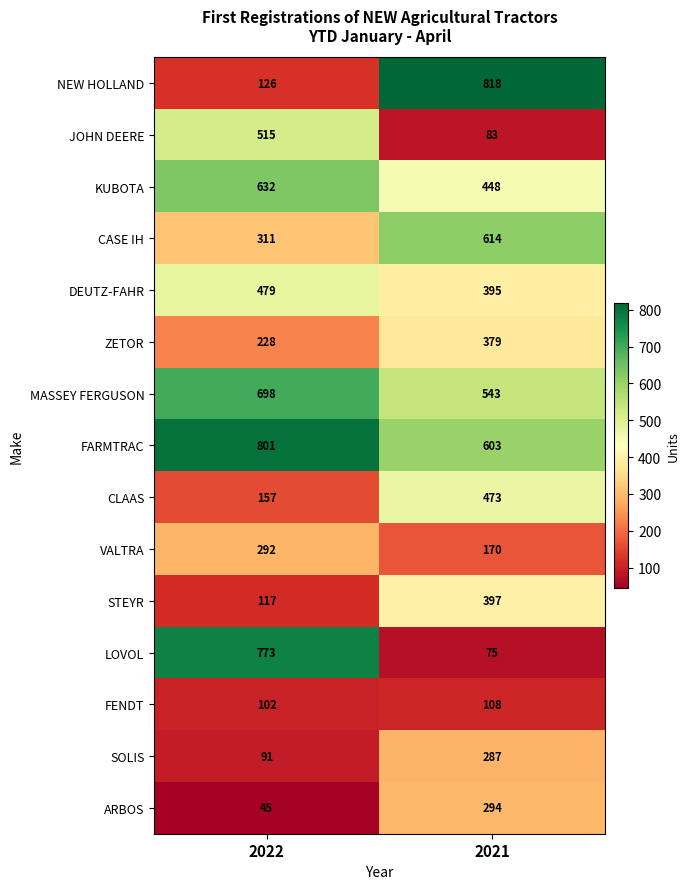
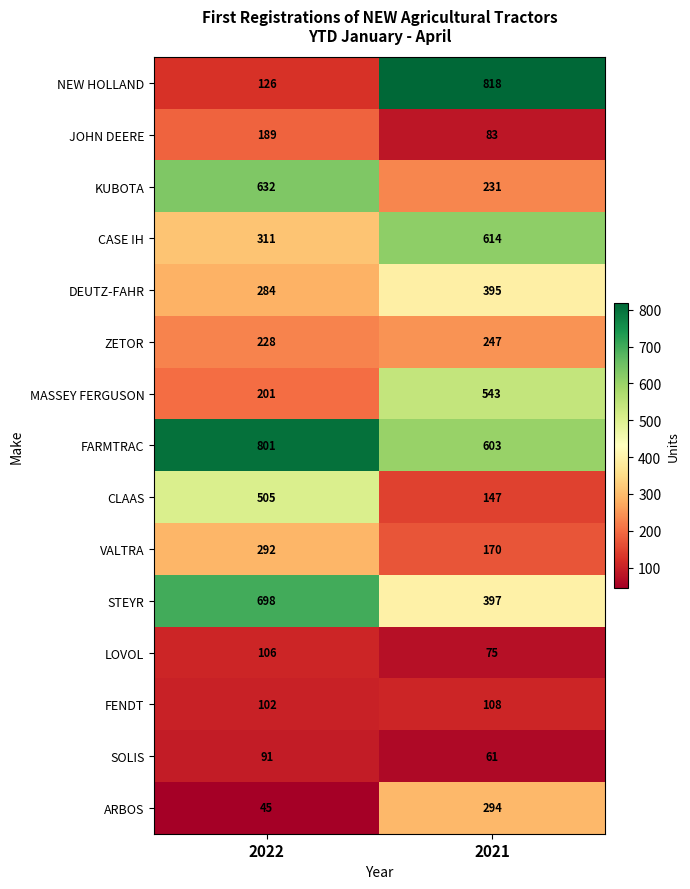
  {
    "NEW HOLLAND": {
      "2022": 126,
      "2021": 818
    },
    "JOHN DEERE": {
-     "2022": 515,
+     "2022": 189,
      "2021": 83
    },
    "KUBOTA": {
      "2022": 632,
-     "2021": 448
+     "2021": 231
    },
    "CASE IH": {
      "2022": 311,
      "2021": 614
    },
    "DEUTZ-FAHR": {
-     "2022": 479,
+     "2022": 284,
      "2021": 395
    },
    "ZETOR": {
      "2022": 228,
-     "2021": 379
+     "2021": 247
    },
    "MASSEY FERGUSON": {
-     "2022": 698,
+     "2022": 201,
      "2021": 543
    },
    "FARMTRAC": {
      "2022": 801,
      "2021": 603
    },
    "CLAAS": {
-     "2022": 157,
-     "2021": 473
+     "2022": 505,
+     "2021": 147
    },
    "VALTRA": {
      "2022": 292,
      "2021": 170
    },
    "STEYR": {
-     "2022": 117,
+     "2022": 698,
      "2021": 397
    },
    "LOVOL": {
-     "2022": 773,
+     "2022": 106,
      "2021": 75
    },
    "FENDT": {
      "2022": 102,
      "2021": 108
    },
    "SOLIS": {
      "2022": 91,
-     "2021": 287
+     "2021": 61
    },
    "ARBOS": {
      "2022": 45,
      "2021": 294
    }
  }
